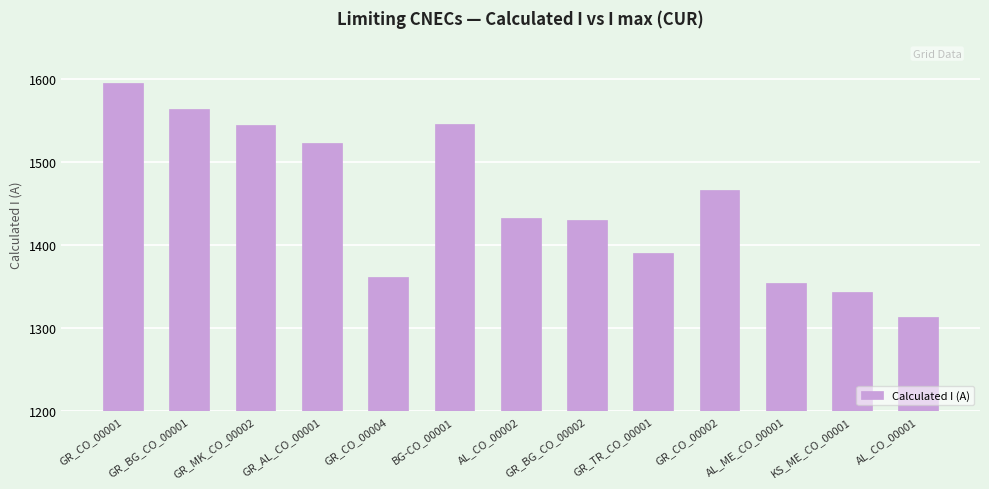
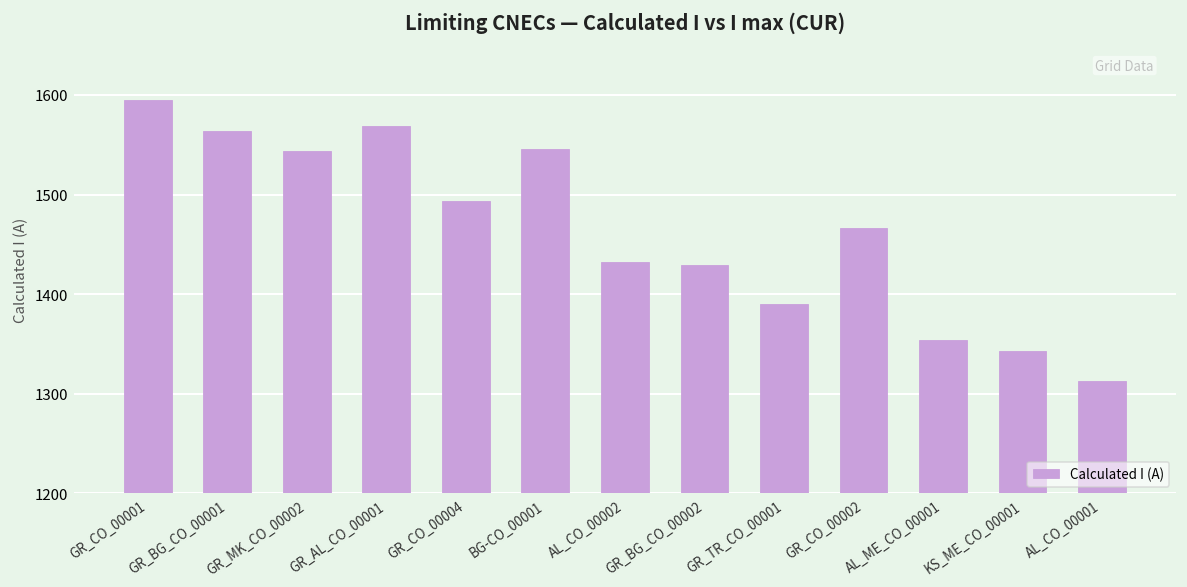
  {
    "GR_CO_00001": 1600,
    "GR_BG_CO_00001": 1560,
    "GR_MK_CO_00002": 1540,
-   "GR_AL_CO_00001": 1520,
-   "GR_CO_00004": 1360,
+   "GR_AL_CO_00001": 1570,
+   "GR_CO_00004": 1490,
    "BG-CO_00001": 1550,
    "AL_CO_00002": 1430,
    "GR_BG_CO_00002": 1430,
    "GR_TR_CO_00001": 1390,
    "GR_CO_00002": 1470,
    "AL_ME_CO_00001": 1350,
    "KS_ME_CO_00001": 1340,
    "AL_CO_00001": 1310
  }
